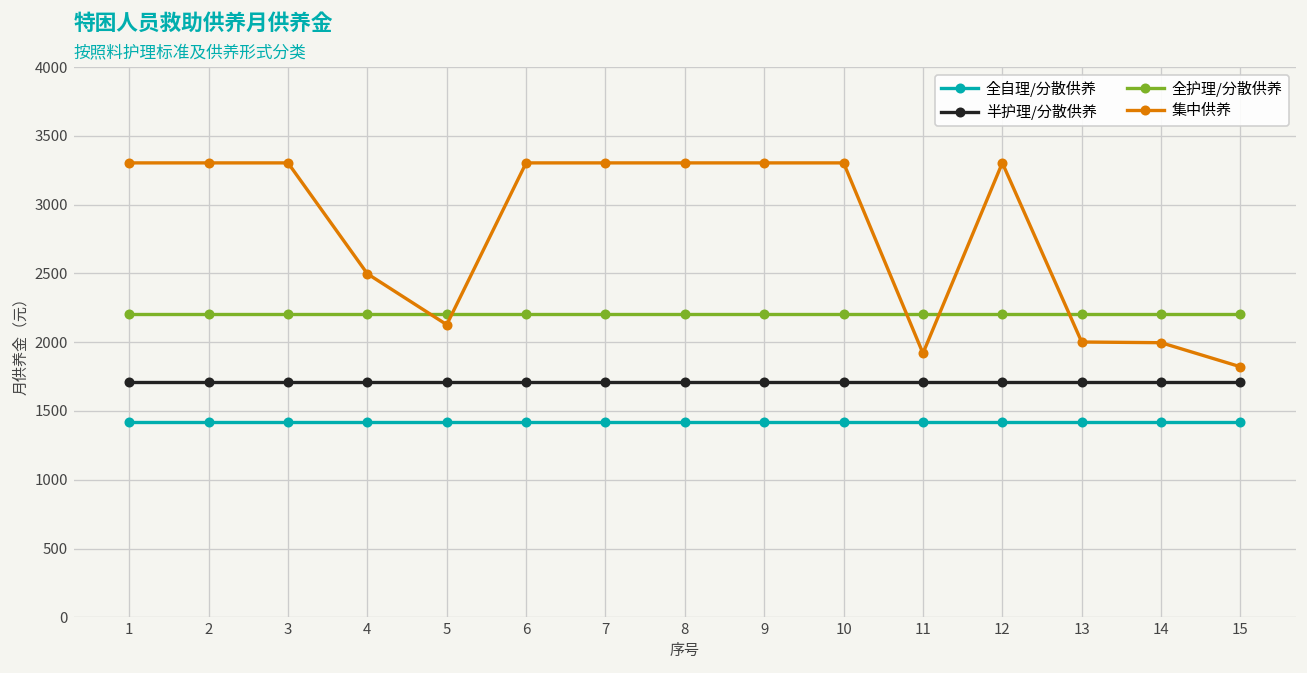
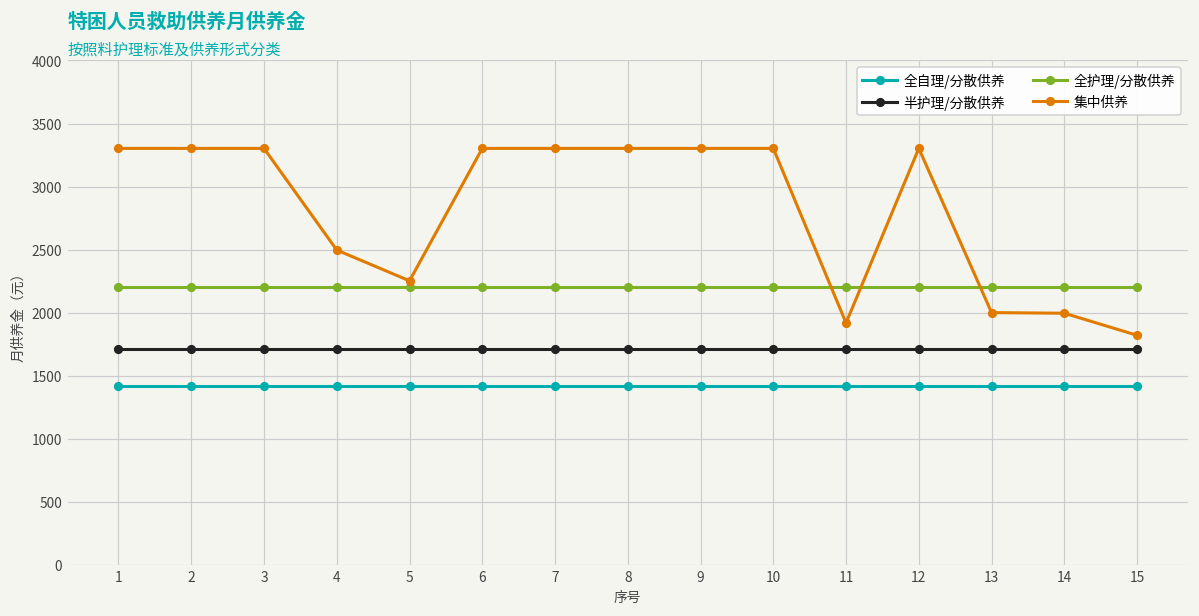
  {
    "全自理/分散供养": {
      "1": 1420,
      "2": 1420,
      "3": 1420,
      "4": 1420,
      "5": 1420,
      "6": 1420,
      "7": 1420,
      "8": 1420,
      "9": 1420,
      "10": 1420,
      "11": 1420,
      "12": 1420,
      "13": 1420,
      "14": 1420,
      "15": 1420
    },
    "半护理/分散供养": {
      "1": 1710,
      "2": 1710,
      "3": 1710,
      "4": 1710,
      "5": 1710,
      "6": 1710,
      "7": 1710,
      "8": 1710,
      "9": 1710,
      "10": 1710,
      "11": 1710,
      "12": 1710,
      "13": 1710,
      "14": 1710,
      "15": 1710
    },
    "全护理/分散供养": {
      "1": 2200,
      "2": 2200,
      "3": 2200,
      "4": 2200,
      "5": 2200,
      "6": 2200,
      "7": 2200,
      "8": 2200,
      "9": 2200,
      "10": 2200,
      "11": 2200,
      "12": 2200,
      "13": 2200,
      "14": 2200,
      "15": 2200
    },
    "集中供养": {
      "1": 3300,
      "2": 3300,
      "3": 3300,
      "4": 2500,
-     "5": 2130,
+     "5": 2250,
      "6": 3300,
      "7": 3300,
      "8": 3300,
      "9": 3300,
      "10": 3300,
      "11": 1920,
      "12": 3300,
      "13": 2000,
      "14": 2000,
      "15": 1820
    }
  }
